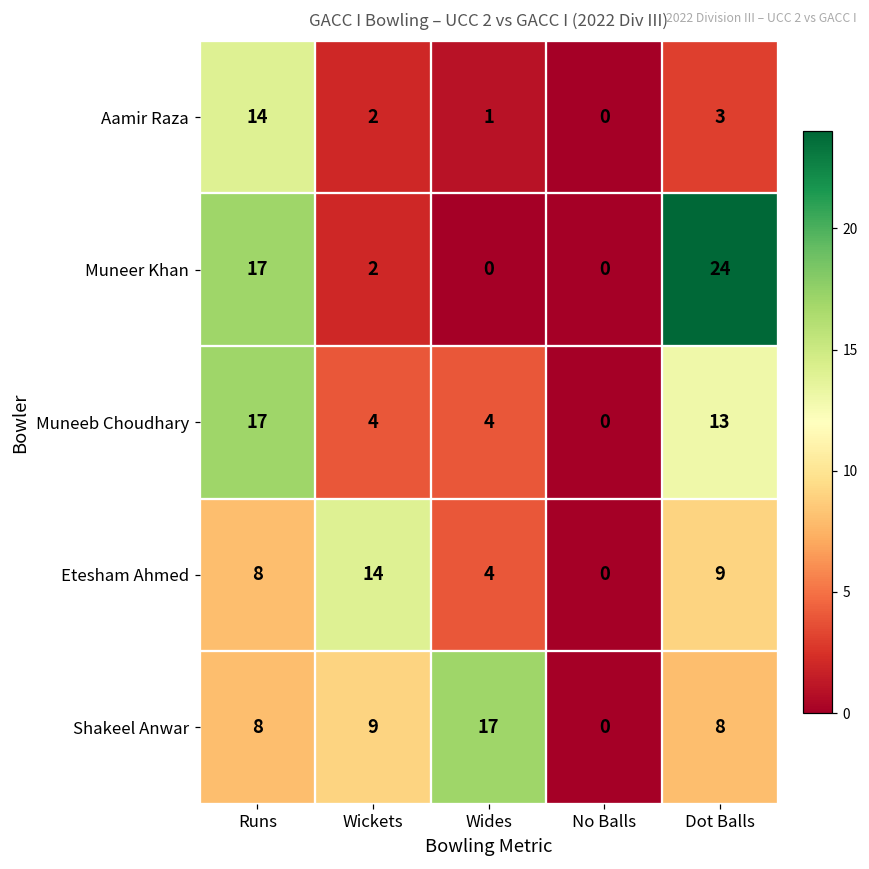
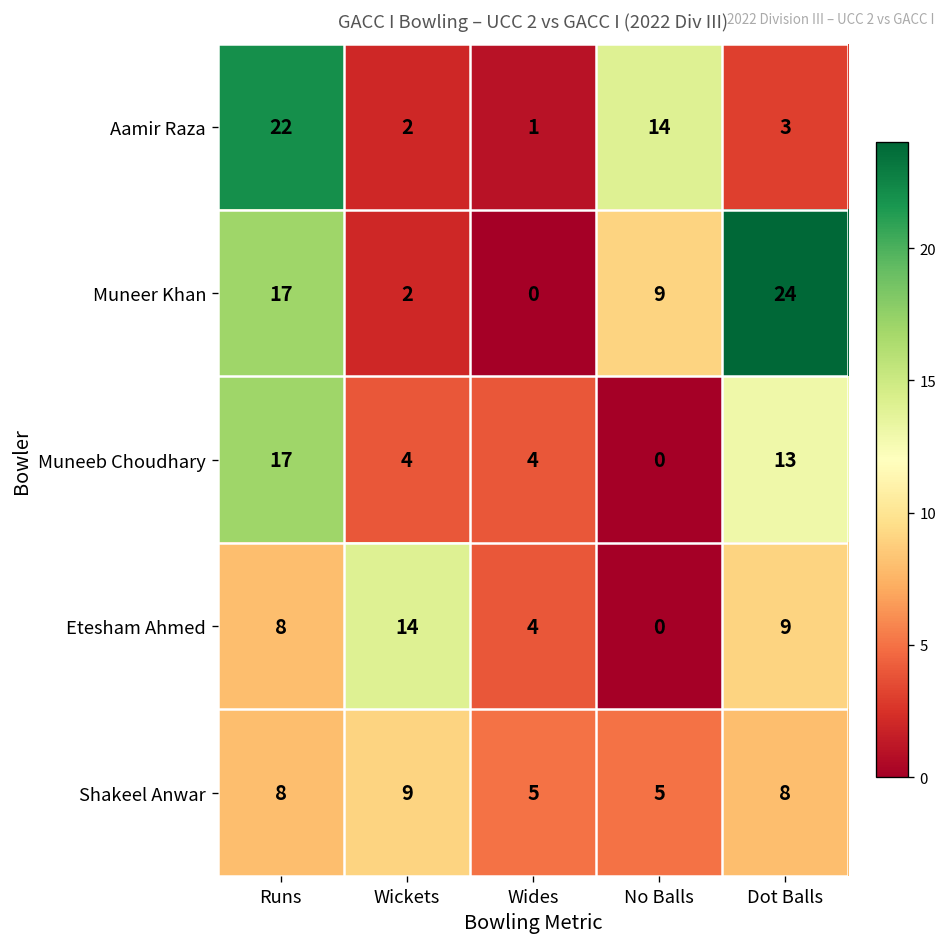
  {
    "Aamir Raza": {
-     "Runs": 14,
+     "Runs": 22,
      "Wickets": 2,
      "Wides": 1,
-     "No Balls": 0,
+     "No Balls": 14,
      "Dot Balls": 3
    },
    "Muneer Khan": {
      "Runs": 17,
      "Wickets": 2,
      "Wides": 0,
-     "No Balls": 0,
+     "No Balls": 9,
      "Dot Balls": 24
    },
    "Muneeb Choudhary": {
      "Runs": 17,
      "Wickets": 4,
      "Wides": 4,
      "No Balls": 0,
      "Dot Balls": 13
    },
    "Etesham Ahmed": {
      "Runs": 8,
      "Wickets": 14,
      "Wides": 4,
      "No Balls": 0,
      "Dot Balls": 9
    },
    "Shakeel Anwar": {
      "Runs": 8,
      "Wickets": 9,
-     "Wides": 17,
-     "No Balls": 0,
+     "Wides": 5,
+     "No Balls": 5,
      "Dot Balls": 8
    }
  }
